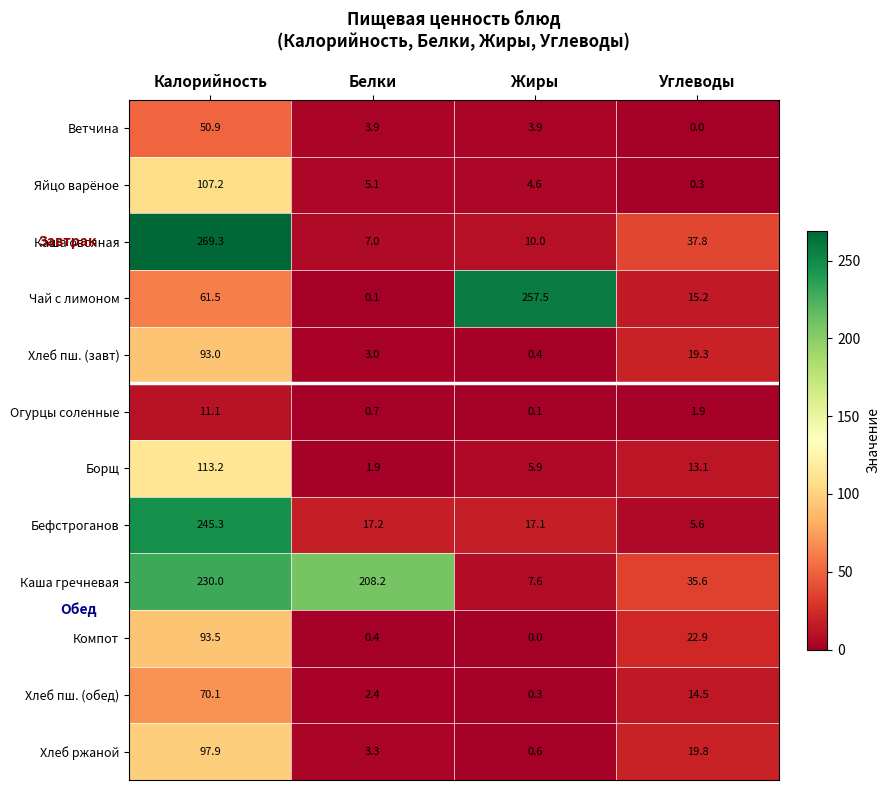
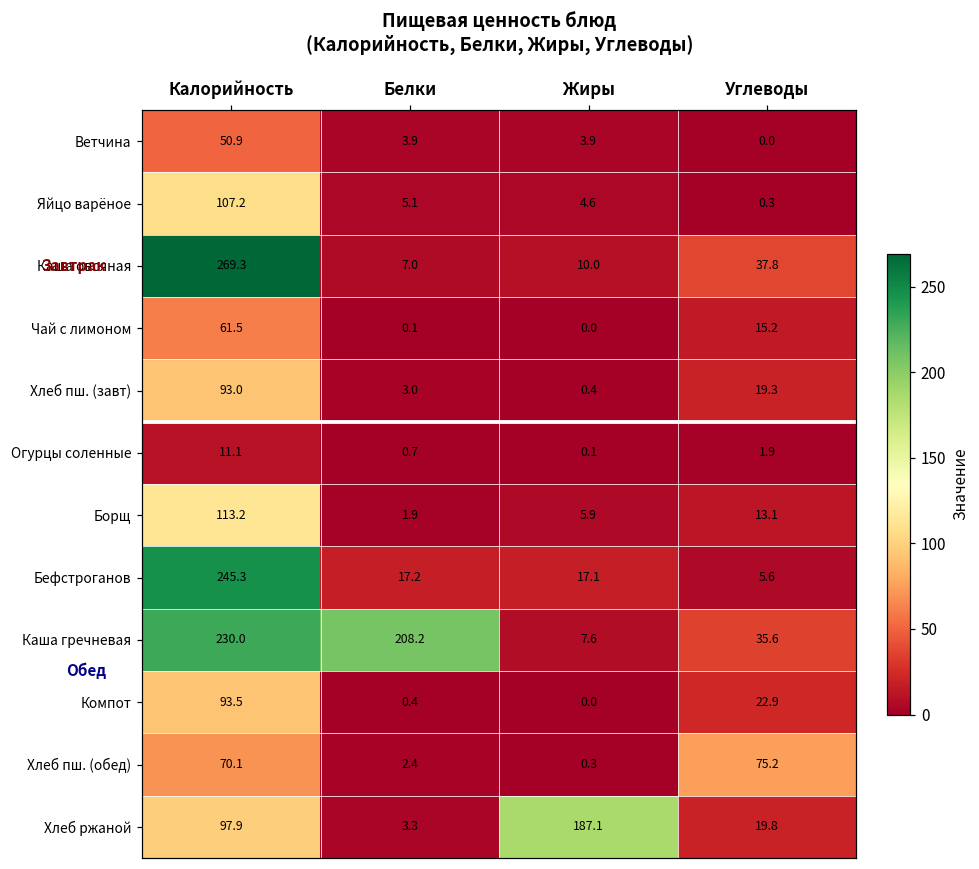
  {
    "Ветчина": {
      "Калорийность": 50.9,
      "Белки": 3.9,
      "Жиры": 3.9,
      "Углеводы": 0.0
    },
    "Яйцо варёное": {
      "Калорийность": 107.2,
      "Белки": 5.1,
      "Жиры": 4.6,
      "Углеводы": 0.3
    },
    "Каша овсяная": {
      "Калорийность": 269.3,
      "Белки": 7.0,
      "Жиры": 10.0,
      "Углеводы": 37.8
    },
    "Чай с лимоном": {
      "Калорийность": 61.5,
      "Белки": 0.1,
-     "Жиры": 257.5,
+     "Жиры": 0.0,
      "Углеводы": 15.2
    },
    "Хлеб пш. (завт)": {
      "Калорийность": 93.0,
      "Белки": 3.0,
      "Жиры": 0.4,
      "Углеводы": 19.3
    },
    "Огурцы соленные": {
      "Калорийность": 11.1,
      "Белки": 0.7,
      "Жиры": 0.1,
      "Углеводы": 1.9
    },
    "Борщ": {
      "Калорийность": 113.2,
      "Белки": 1.9,
      "Жиры": 5.9,
      "Углеводы": 13.1
    },
    "Бефстроганов": {
      "Калорийность": 245.3,
      "Белки": 17.2,
      "Жиры": 17.1,
      "Углеводы": 5.6
    },
    "Каша гречневая": {
      "Калорийность": 230.0,
      "Белки": 208.2,
      "Жиры": 7.6,
      "Углеводы": 35.6
    },
    "Компот": {
      "Калорийность": 93.5,
      "Белки": 0.4,
      "Жиры": 0.0,
      "Углеводы": 22.9
    },
    "Хлеб пш. (обед)": {
      "Калорийность": 70.1,
      "Белки": 2.4,
      "Жиры": 0.3,
-     "Углеводы": 14.5
+     "Углеводы": 75.2
    },
    "Хлеб ржаной": {
      "Калорийность": 97.9,
      "Белки": 3.3,
-     "Жиры": 0.6,
+     "Жиры": 187.1,
      "Углеводы": 19.8
    }
  }
